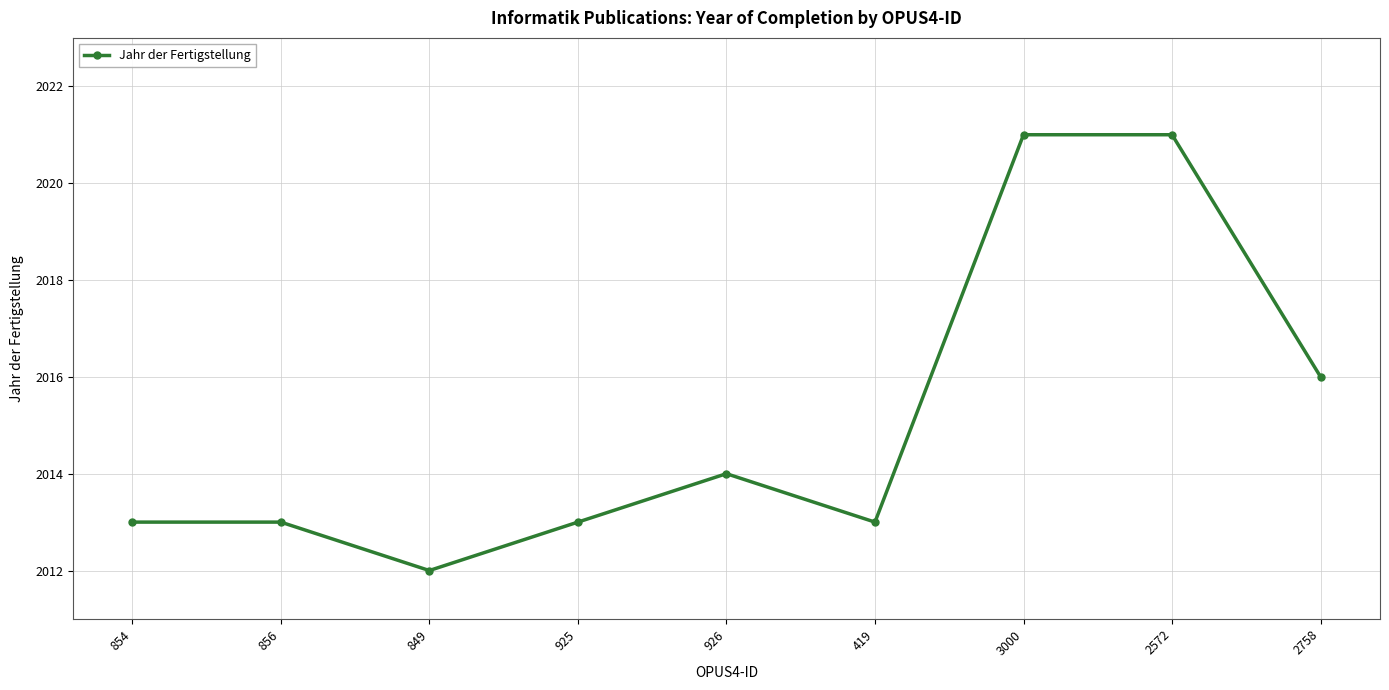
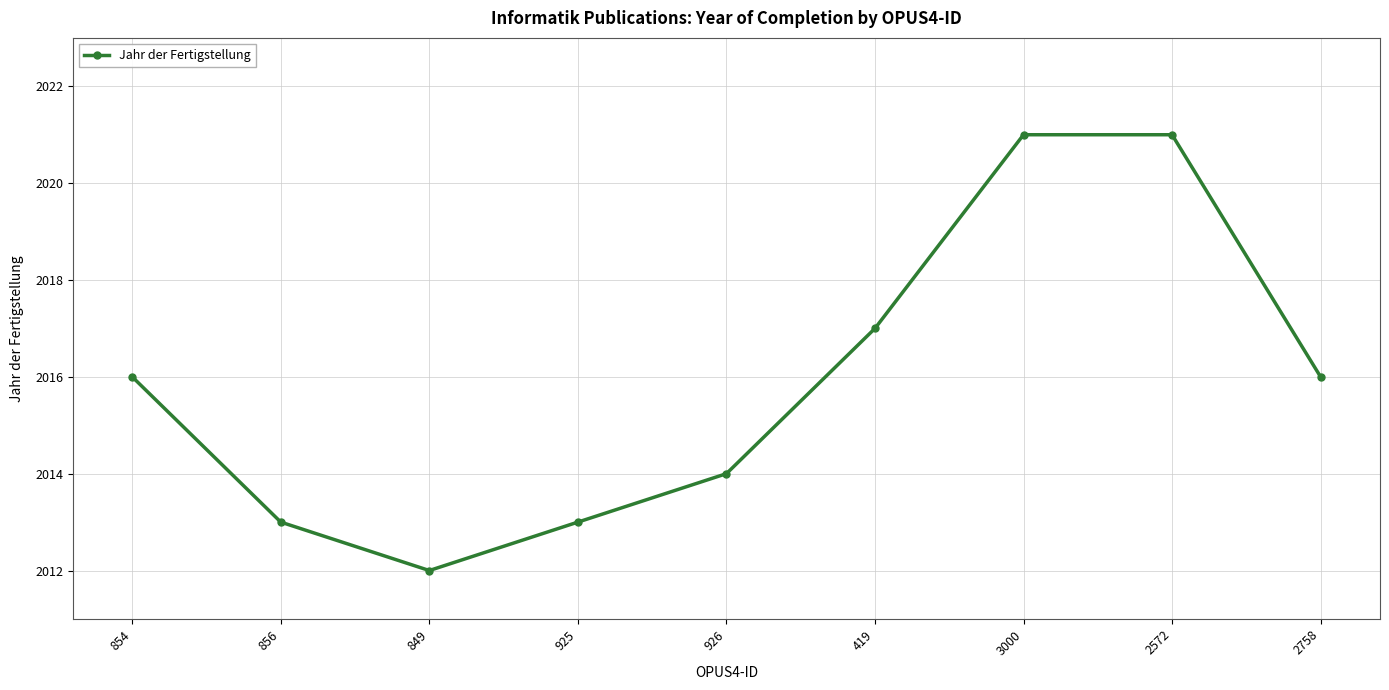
  {
-   "854": 2013,
+   "854": 2016,
    "856": 2013,
    "849": 2012,
    "925": 2013,
    "926": 2014,
-   "419": 2013,
+   "419": 2017,
    "3000": 2021,
    "2572": 2021,
    "2758": 2016
  }
